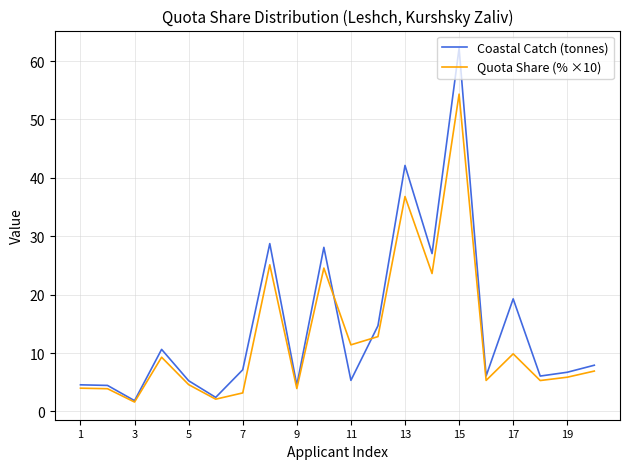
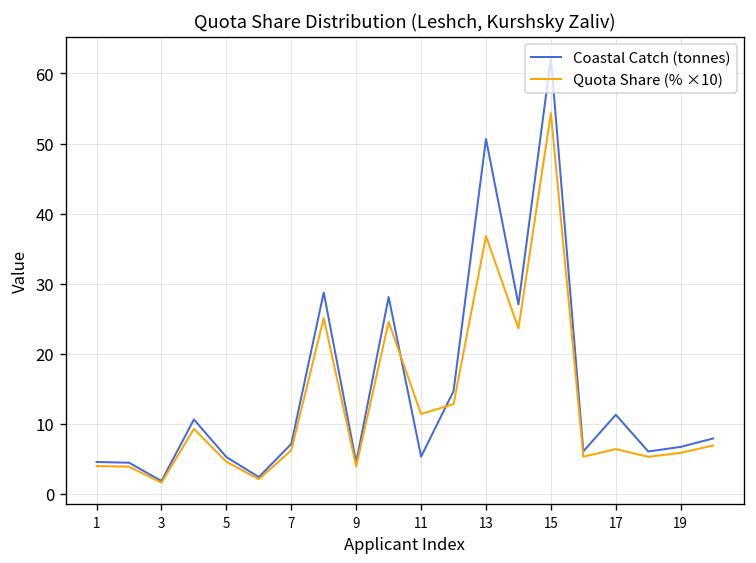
  {
    "Coastal Catch (tonnes)": {
      "1": 5,
      "5": 5,
      "7": 7,
      "9": 4,
      "11": 5,
-     "13": 42,
-     "17": 19,
+     "13": 51,
+     "17": 11,
      "19": 7
    },
    "Quota Share (% ×10)": {
      "1": 4,
      "5": 5,
-     "7": 3,
+     "7": 6,
      "9": 4,
      "11": 11,
      "13": 37,
      "15": 54,
-     "17": 10,
+     "17": 6,
      "19": 6
    }
  }
